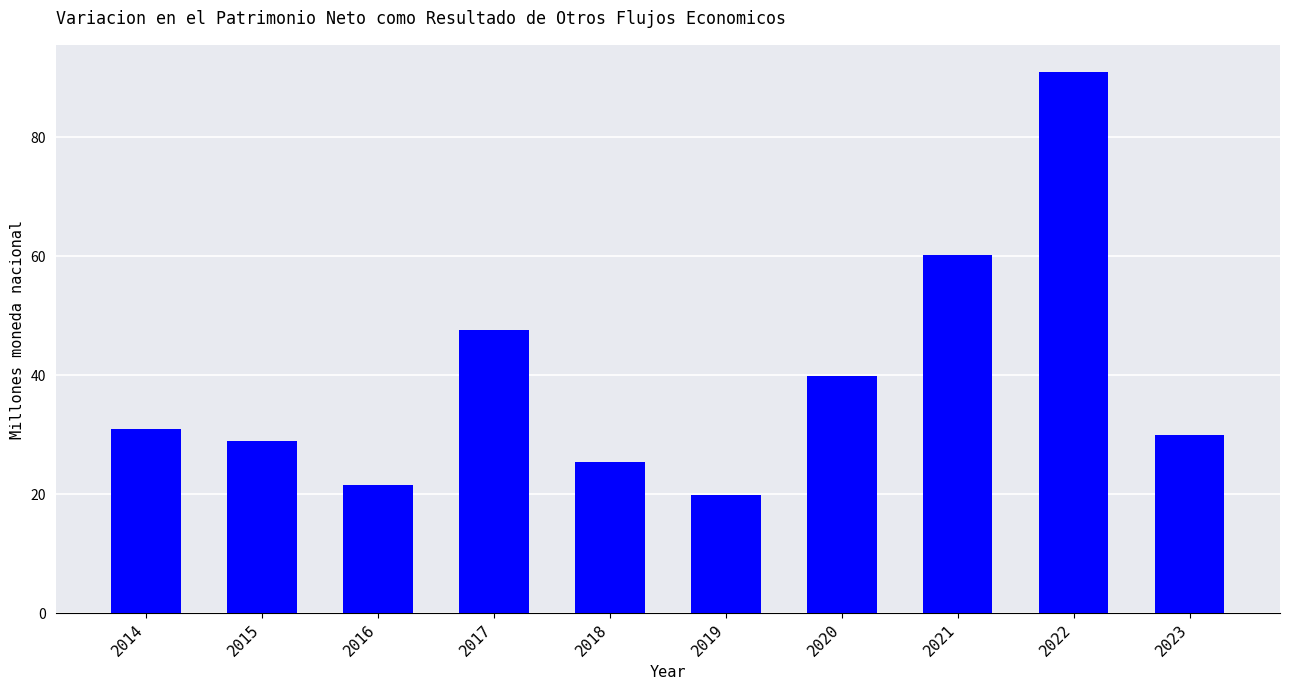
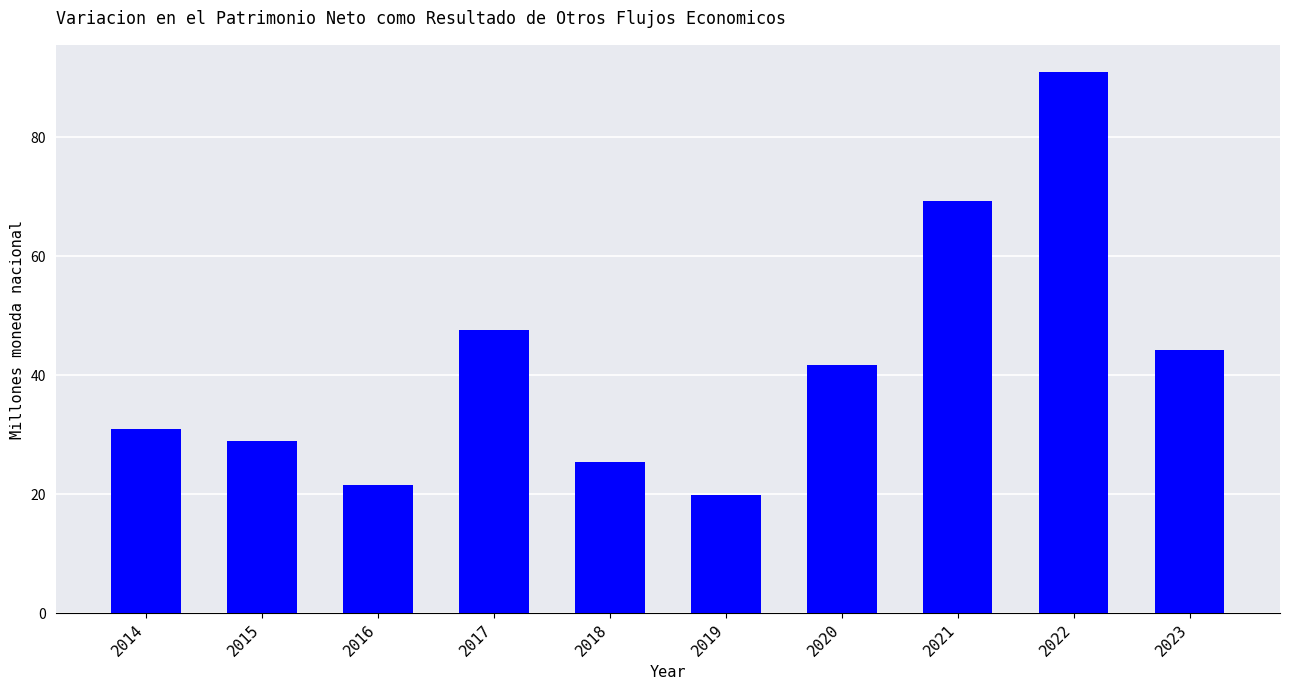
  {
    "2014": 31,
    "2015": 29,
    "2016": 22,
    "2017": 48,
    "2018": 26,
    "2019": 20,
-   "2020": 40,
-   "2021": 60,
+   "2020": 42,
+   "2021": 69,
    "2022": 91,
-   "2023": 30
+   "2023": 44
  }
